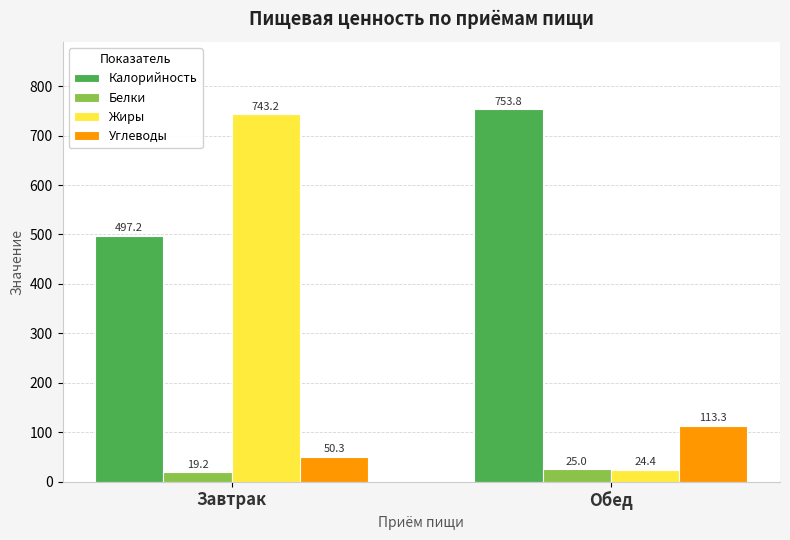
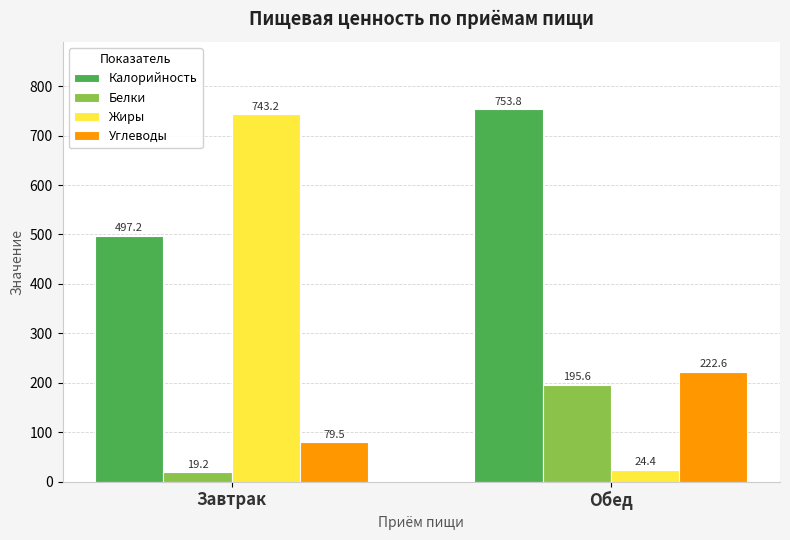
  {
    "Калорийность": {
      "Завтрак": 497.2,
      "Обед": 753.8
    },
    "Белки": {
      "Завтрак": 19.2,
-     "Обед": 25.0
+     "Обед": 195.6
    },
    "Жиры": {
      "Завтрак": 743.2,
      "Обед": 24.4
    },
    "Углеводы": {
-     "Завтрак": 50.3,
-     "Обед": 113.3
+     "Завтрак": 79.5,
+     "Обед": 222.6
    }
  }
